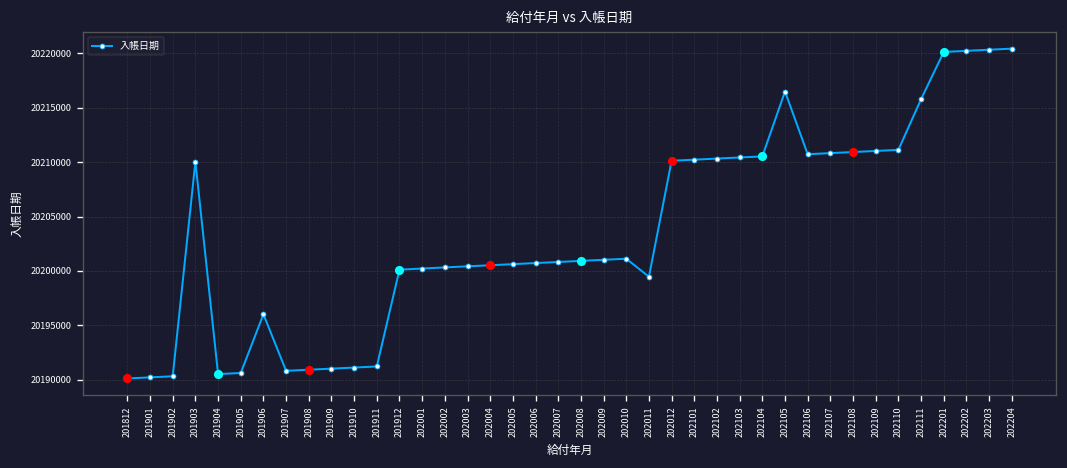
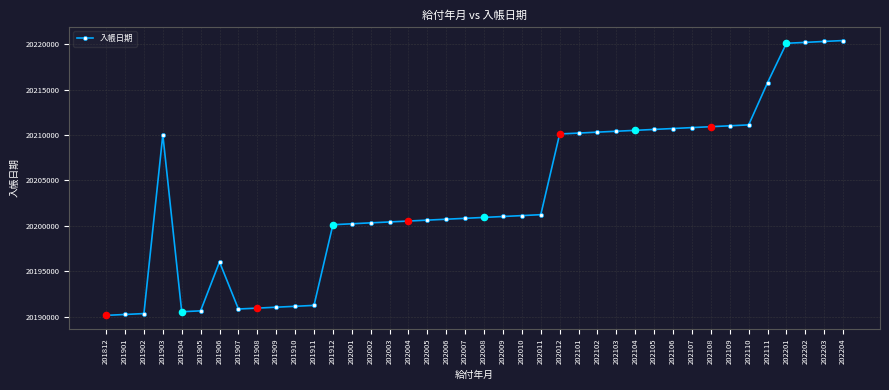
  {
    "入帳日期": {
      "201901": 20190000,
      "201902": 20190000,
      "201903": 20210000,
      "201905": 20191000,
      "201906": 20196000,
      "201907": 20191000,
      "201909": 20191000,
      "201910": 20191000,
      "201911": 20191000,
      "202001": 20200000,
      "202002": 20200000,
      "202003": 20200000,
      "202005": 20201000,
      "202006": 20201000,
      "202007": 20201000,
      "202009": 20201000,
      "202010": 20201000,
-     "202011": 20199000,
+     "202011": 20201000,
      "202101": 20210000,
      "202102": 20210000,
      "202103": 20210000,
-     "202105": 20216000,
+     "202105": 20211000,
      "202106": 20211000,
      "202107": 20211000,
      "202109": 20211000,
      "202110": 20211000,
      "202111": 20216000,
      "202202": 20220000,
      "202203": 20220000,
      "202204": 20220000
    }
  }
